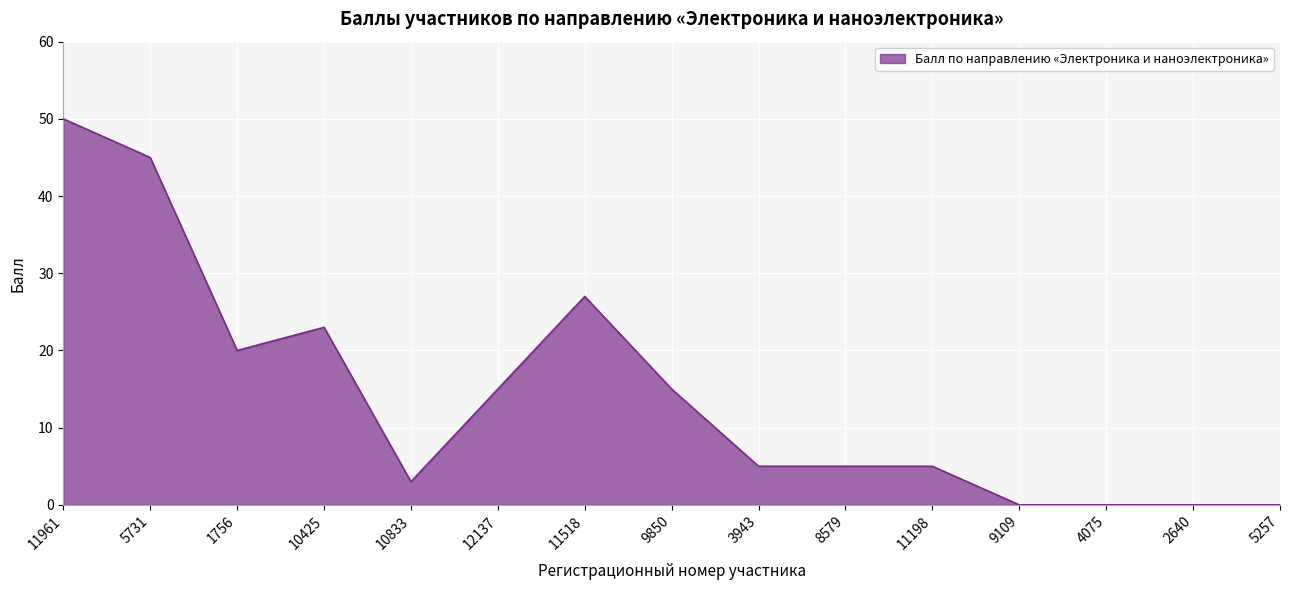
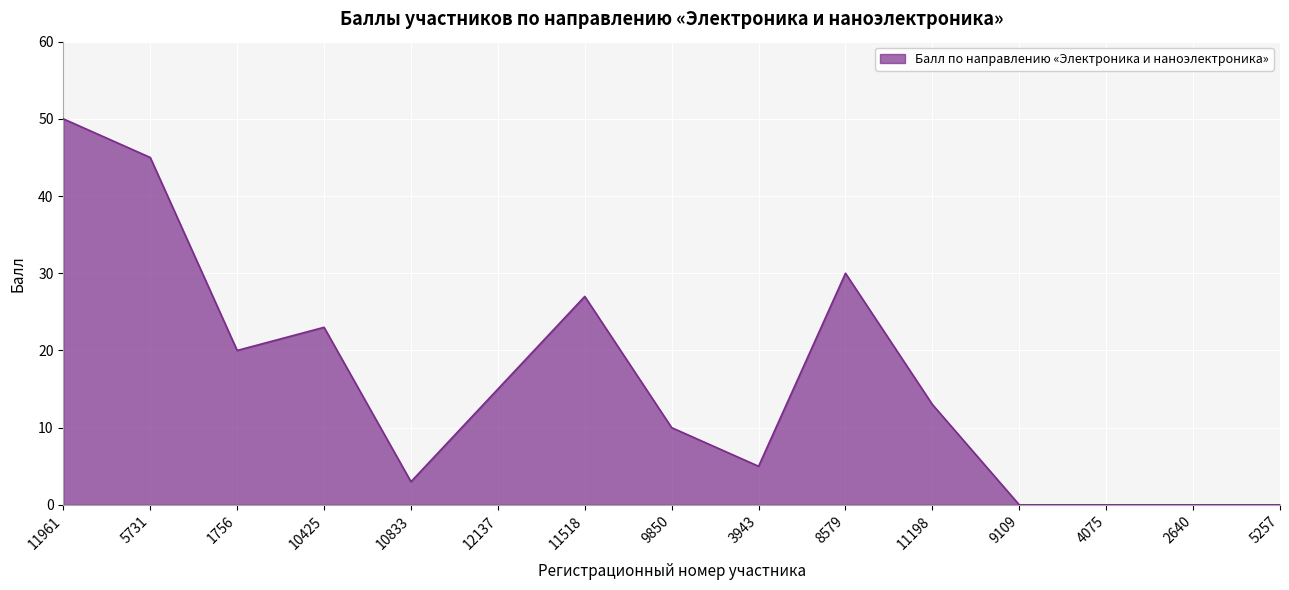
  {
    "11961": 50,
    "5731": 45,
    "1756": 20,
    "10425": 23,
    "10833": 3,
    "12137": 15,
    "11518": 27,
-   "9850": 15,
+   "9850": 10,
    "3943": 5,
-   "8579": 5,
-   "11198": 5,
+   "8579": 30,
+   "11198": 13,
    "9109": 0,
    "4075": 0,
    "2640": 0,
    "5257": 0
  }
